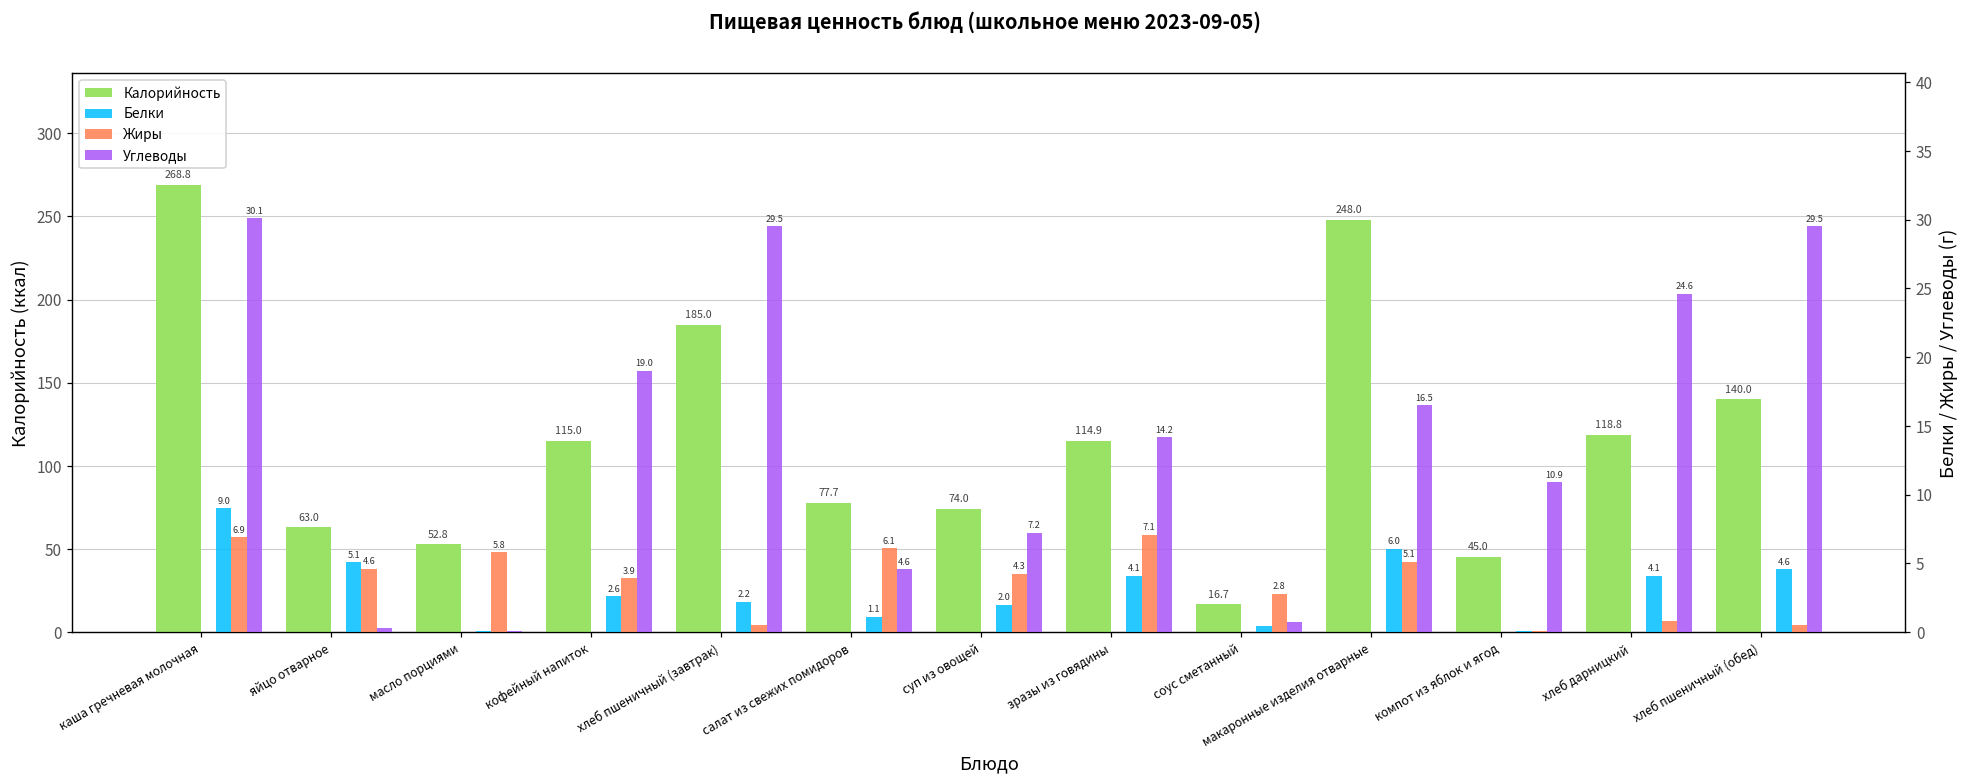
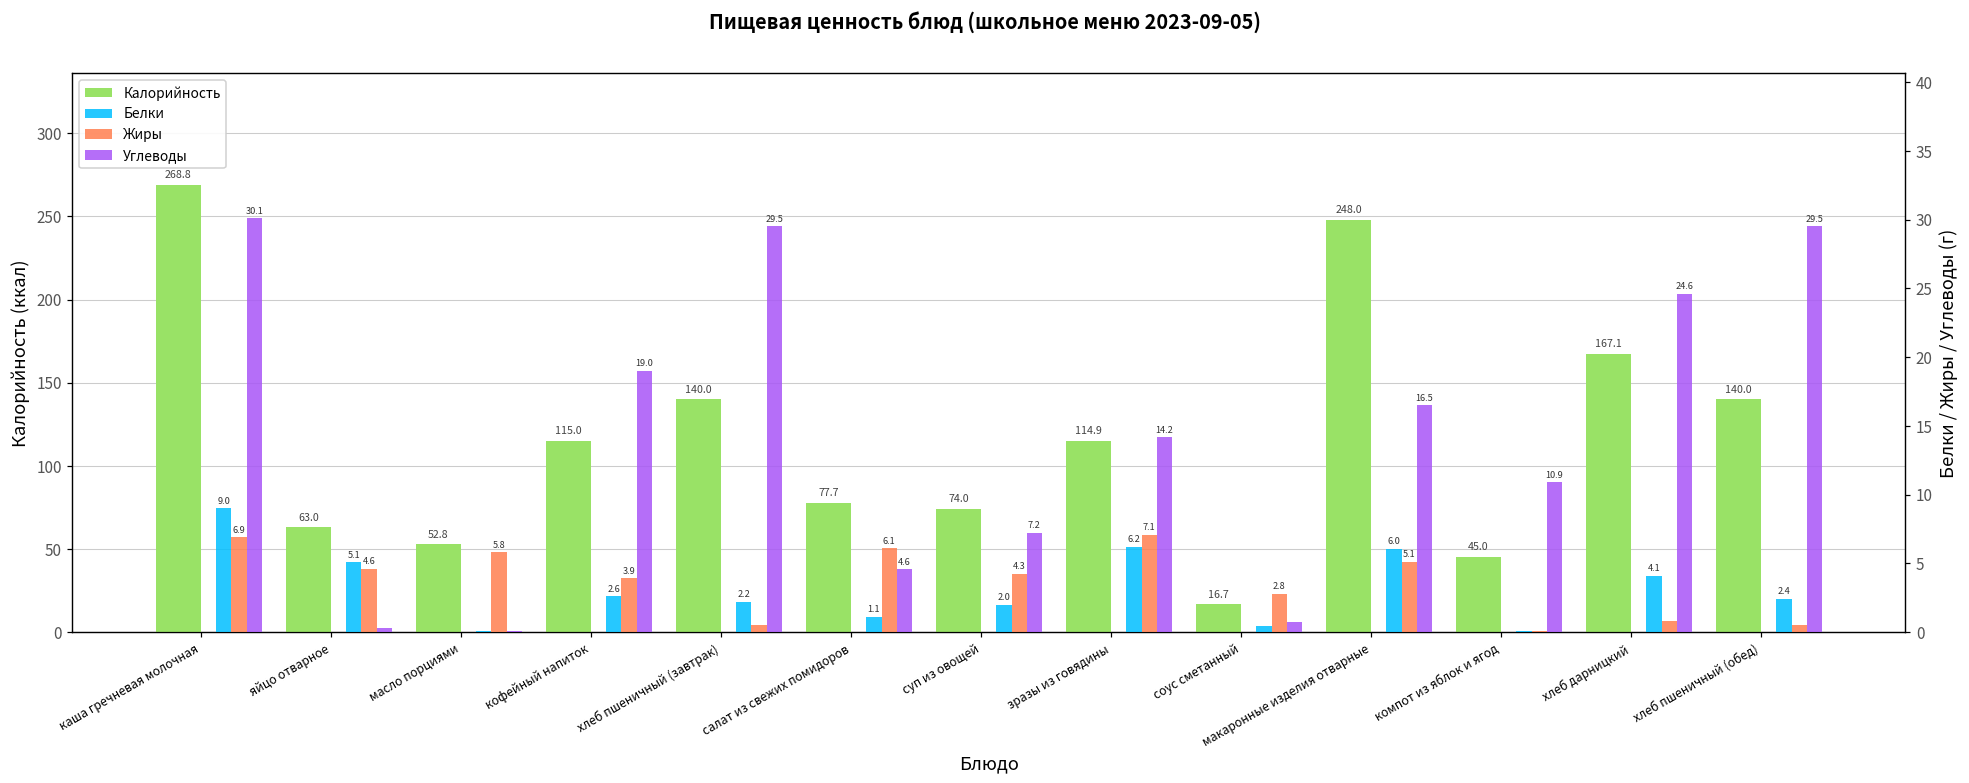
  {
    "Калорийность": {
      "каша гречневая молочная": 268.8,
      "яйцо отварное": 63.0,
      "масло порциями": 52.8,
      "кофейный напиток": 115.0,
-     "хлеб пшеничный (завтрак)": 185.0,
+     "хлеб пшеничный (завтрак)": 140.0,
      "салат из свежих помидоров": 77.7,
      "суп из овощей": 74.0,
      "зразы из говядины": 114.9,
      "соус сметанный": 16.7,
      "макаронные изделия отварные": 248.0,
      "компот из яблок и ягод": 45.0,
-     "хлеб дарницкий": 118.8,
+     "хлеб дарницкий": 167.1,
      "хлеб пшеничный (обед)": 140.0
    },
    "Белки": {
      "каша гречневая молочная": 9.0,
      "яйцо отварное": 5.1,
      "кофейный напиток": 2.6,
      "хлеб пшеничный (завтрак)": 2.2,
      "салат из свежих помидоров": 1.1,
      "суп из овощей": 2.0,
-     "зразы из говядины": 4.1,
+     "зразы из говядины": 6.2,
      "макаронные изделия отварные": 6.0,
      "хлеб дарницкий": 4.1,
-     "хлеб пшеничный (обед)": 4.6
+     "хлеб пшеничный (обед)": 2.4
    },
    "Жиры": {
      "каша гречневая молочная": 6.9,
      "яйцо отварное": 4.6,
      "масло порциями": 5.8,
      "кофейный напиток": 3.9,
      "салат из свежих помидоров": 6.1,
      "суп из овощей": 4.3,
      "зразы из говядины": 7.1,
      "соус сметанный": 2.8,
      "макаронные изделия отварные": 5.1
    },
    "Углеводы": {
      "каша гречневая молочная": 30.1,
      "кофейный напиток": 19.0,
      "хлеб пшеничный (завтрак)": 29.5,
      "салат из свежих помидоров": 4.6,
      "суп из овощей": 7.2,
      "зразы из говядины": 14.2,
      "макаронные изделия отварные": 16.5,
      "компот из яблок и ягод": 10.9,
      "хлеб дарницкий": 24.6,
      "хлеб пшеничный (обед)": 29.5
    }
  }
